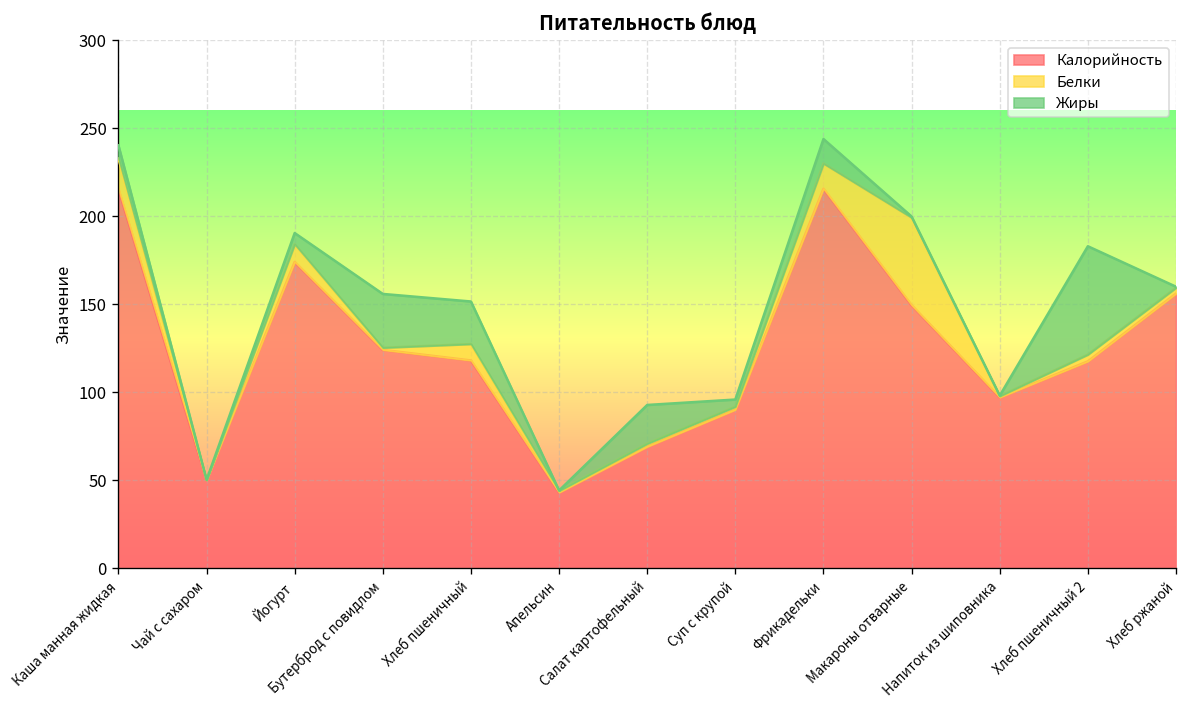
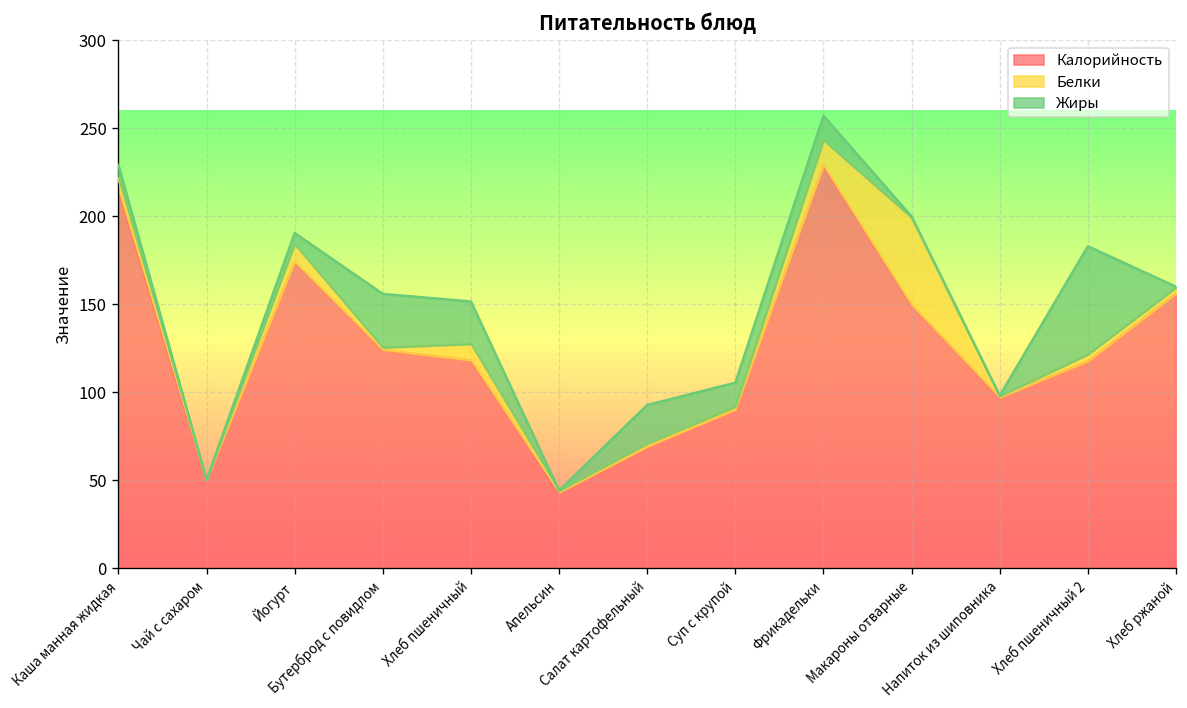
  {
    "Калорийность": {
      "Каша манная жидкая": 215,
      "Йогурт": 174,
      "Хлеб пшеничный": 118,
-     "Фрикадельки": 216,
+     "Фрикадельки": 229,
      "Макароны отварные": 149,
      "Хлеб пшеничный 2": 118,
      "Хлеб ржаной": 156
    },
    "Белки": {
-     "Каша манная жидкая": 17,
+     "Каша манная жидкая": 6,
      "Йогурт": 10,
      "Хлеб пшеничный": 9,
      "Фрикадельки": 14,
      "Хлеб пшеничный 2": 4
    },
    "Жиры": {
      "Каша манная жидкая": 7,
      "Йогурт": 6,
      "Бутерброд с повидлом": 31,
      "Хлеб пшеничный": 24,
      "Салат картофельный": 22,
-     "Суп с крупой": 4,
+     "Суп с крупой": 14,
      "Фрикадельки": 14,
      "Хлеб пшеничный 2": 62
    }
  }
